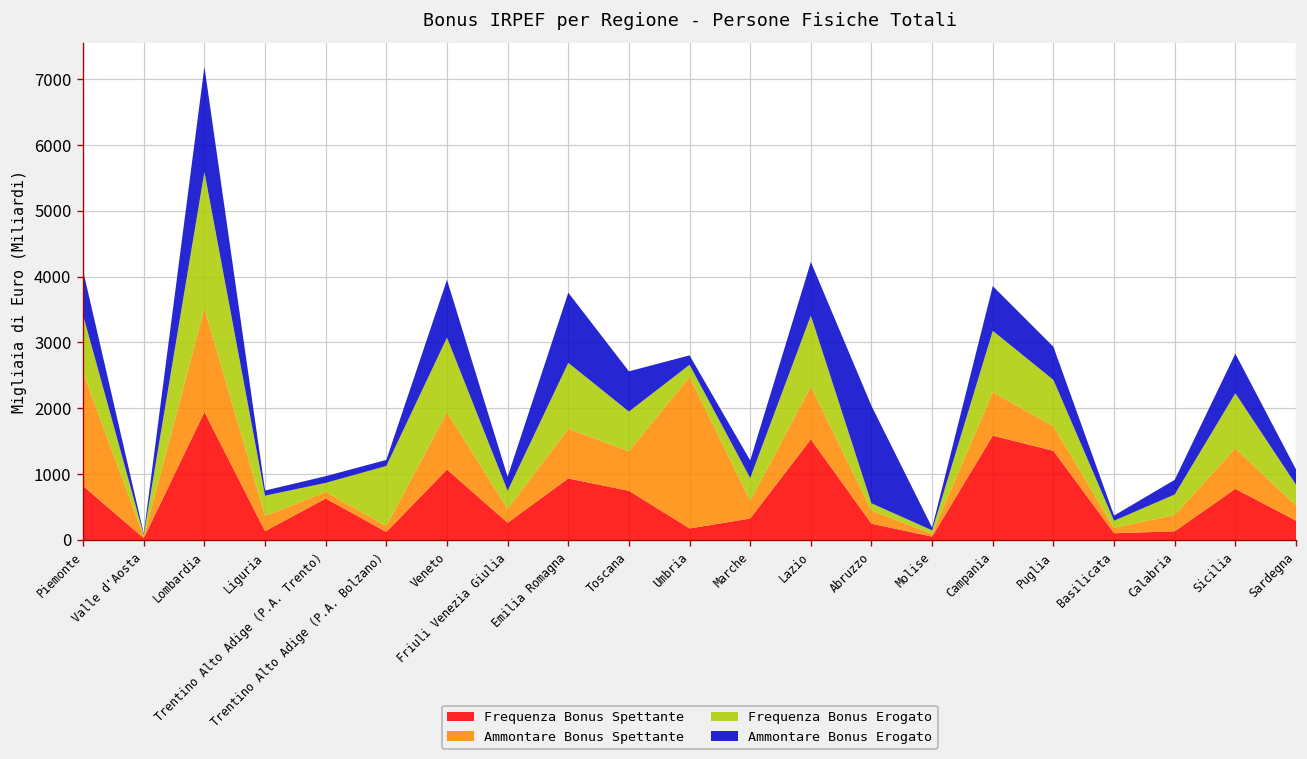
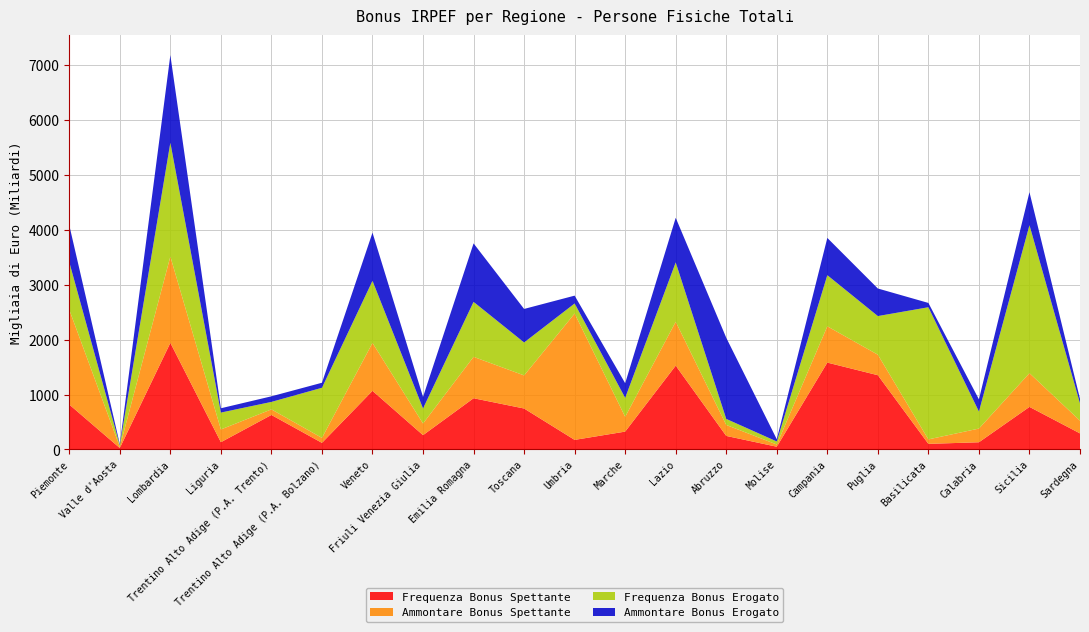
  {
    "Frequenza Bonus Spettante": {
      "Piemonte": 800,
      "Lombardia": 1900,
      "Liguria": 100,
      "Trentino Alto Adige (P.A. Trento)": 600,
      "Trentino Alto Adige (P.A. Bolzano)": 100,
      "Veneto": 1100,
      "Friuli Venezia Giulia": 300,
      "Emilia Romagna": 900,
      "Toscana": 700,
      "Umbria": 200,
      "Marche": 300,
      "Lazio": 1500,
      "Abruzzo": 200,
      "Campania": 1600,
      "Puglia": 1400,
      "Basilicata": 100,
      "Calabria": 100,
      "Sicilia": 800,
      "Sardegna": 300
    },
    "Ammontare Bonus Spettante": {
      "Piemonte": 1700,
      "Lombardia": 1600,
      "Liguria": 200,
      "Trentino Alto Adige (P.A. Trento)": 100,
      "Trentino Alto Adige (P.A. Bolzano)": 100,
      "Veneto": 900,
      "Friuli Venezia Giulia": 200,
      "Emilia Romagna": 800,
      "Toscana": 600,
      "Umbria": 2300,
      "Marche": 300,
      "Lazio": 800,
      "Abruzzo": 200,
      "Campania": 700,
      "Puglia": 400,
      "Basilicata": 100,
      "Calabria": 200,
      "Sicilia": 600,
      "Sardegna": 200
    },
    "Frequenza Bonus Erogato": {
      "Piemonte": 900,
      "Lombardia": 2100,
      "Liguria": 300,
      "Trentino Alto Adige (P.A. Trento)": 100,
      "Trentino Alto Adige (P.A. Bolzano)": 900,
      "Veneto": 1100,
      "Friuli Venezia Giulia": 300,
      "Emilia Romagna": 1000,
      "Toscana": 600,
      "Umbria": 200,
      "Marche": 300,
      "Lazio": 1100,
      "Abruzzo": 100,
      "Campania": 900,
      "Puglia": 700,
-     "Basilicata": 100,
+     "Basilicata": 2400,
      "Calabria": 300,
-     "Sicilia": 800,
+     "Sicilia": 2700,
      "Sardegna": 300
    },
    "Ammontare Bonus Erogato": {
      "Piemonte": 700,
      "Lombardia": 1600,
      "Liguria": 100,
      "Trentino Alto Adige (P.A. Trento)": 100,
      "Trentino Alto Adige (P.A. Bolzano)": 100,
      "Veneto": 900,
      "Friuli Venezia Giulia": 200,
      "Emilia Romagna": 1100,
      "Toscana": 600,
      "Umbria": 100,
      "Marche": 300,
      "Lazio": 800,
      "Abruzzo": 1500,
      "Campania": 700,
      "Puglia": 500,
      "Basilicata": 100,
      "Calabria": 200,
      "Sicilia": 600,
-     "Sardegna": 200
+     "Sardegna": 100
    }
  }
